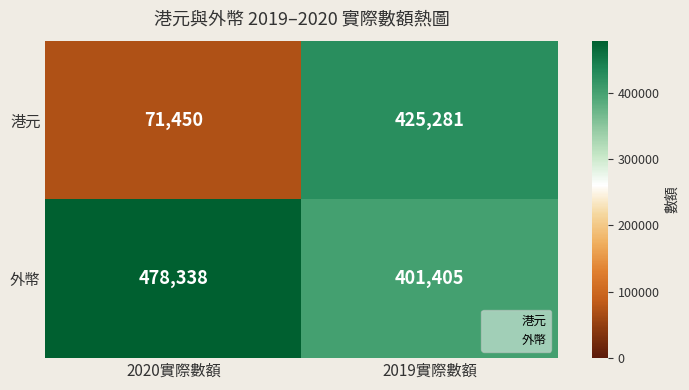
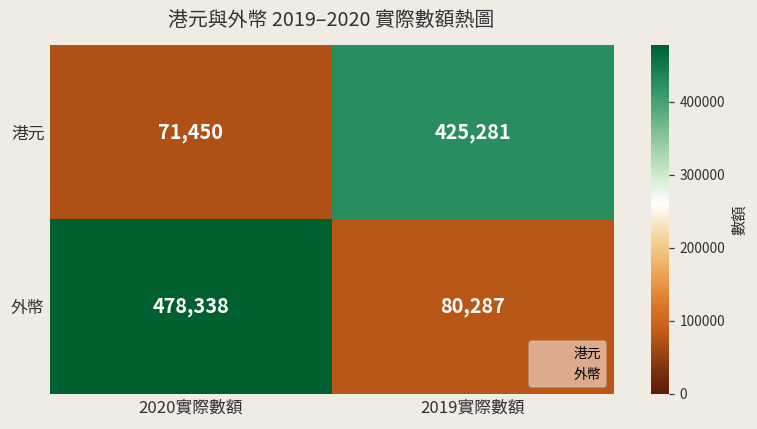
  {
    "港元": {
      "2020實際數額": "71,450",
      "2019實際數額": "425,281"
    },
    "外幣": {
      "2020實際數額": "478,338",
-     "2019實際數額": "401,405"
+     "2019實際數額": "80,287"
    }
  }
